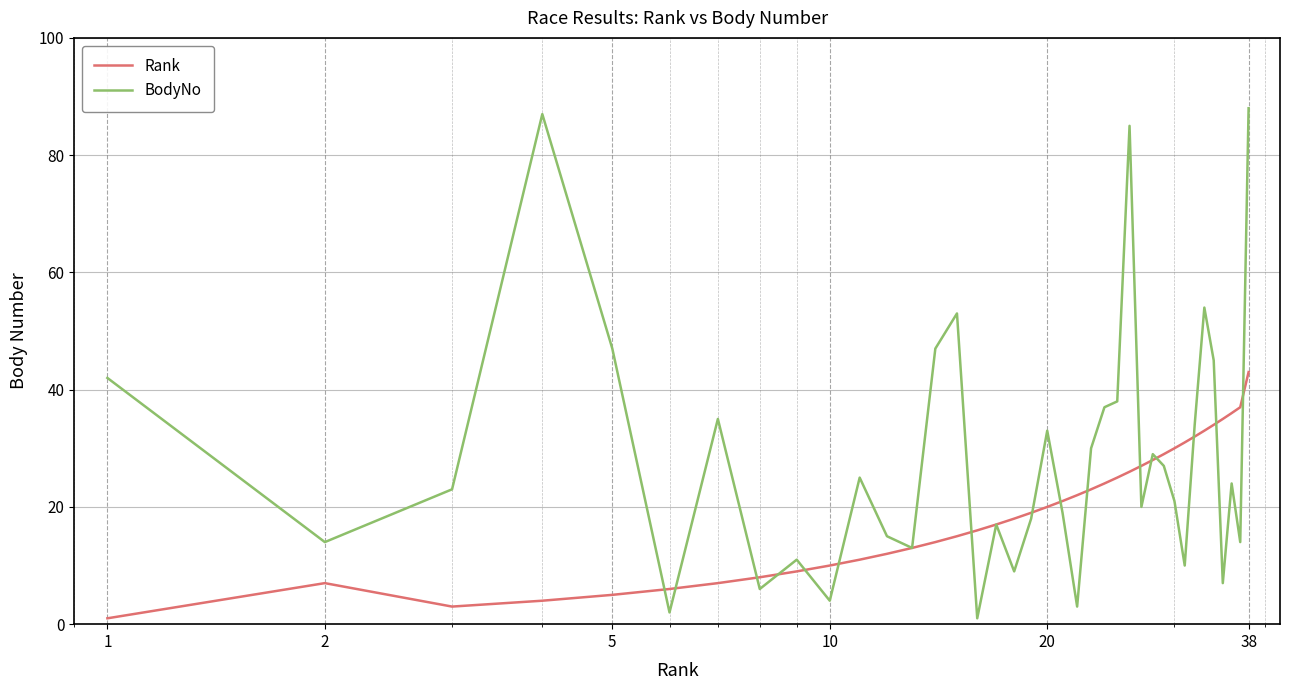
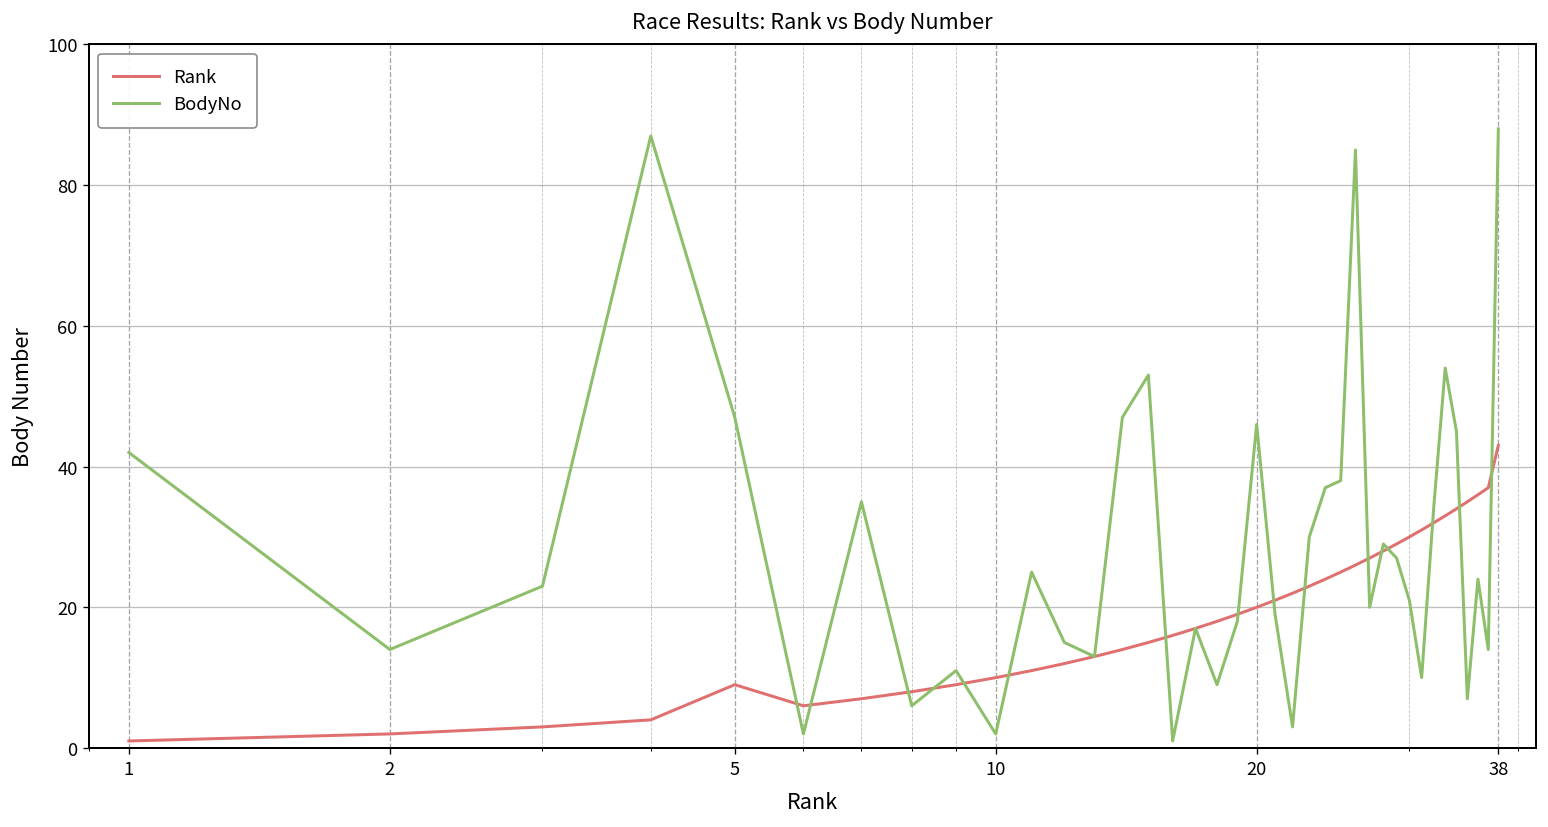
  {
    "Rank": {
      "1": 1,
-     "2": 7,
-     "5": 5,
+     "2": 2,
+     "5": 9,
      "10": 10,
      "20": 20,
      "38": 43
    },
    "BodyNo": {
      "1": 42,
      "2": 14,
      "5": 47,
-     "10": 4,
-     "20": 33,
+     "10": 2,
+     "20": 46,
      "38": 88
    }
  }
